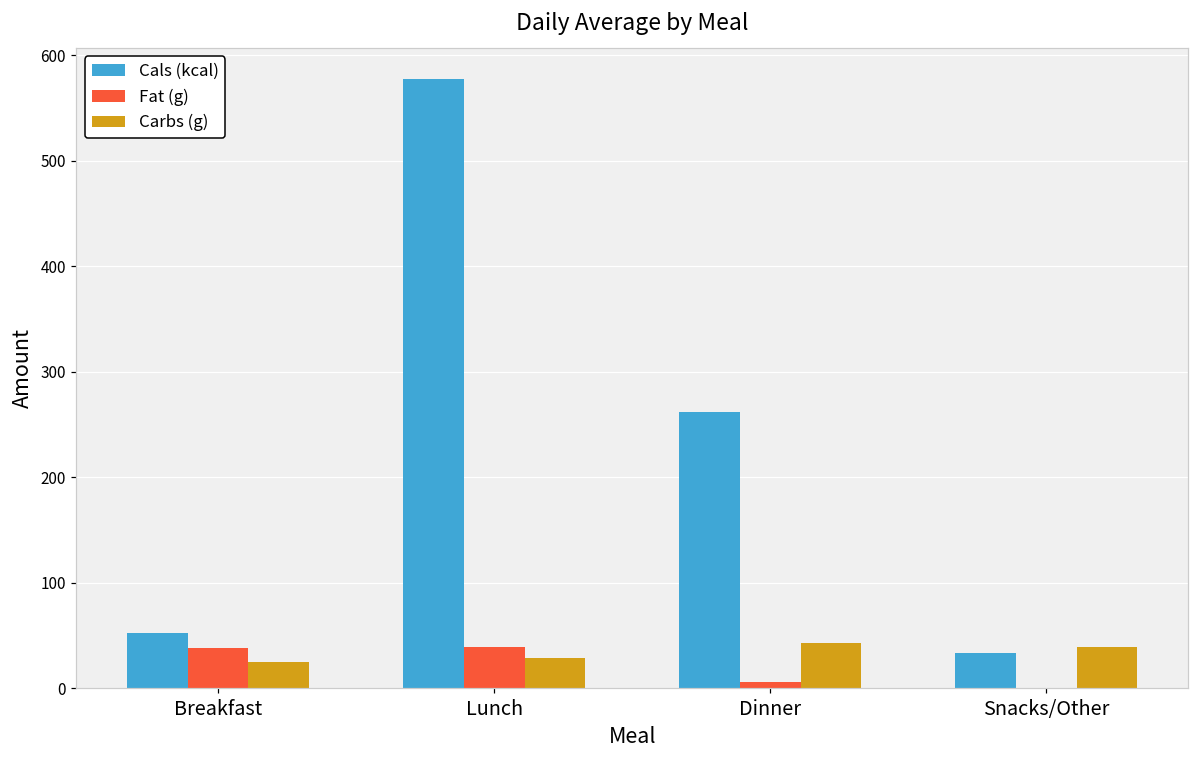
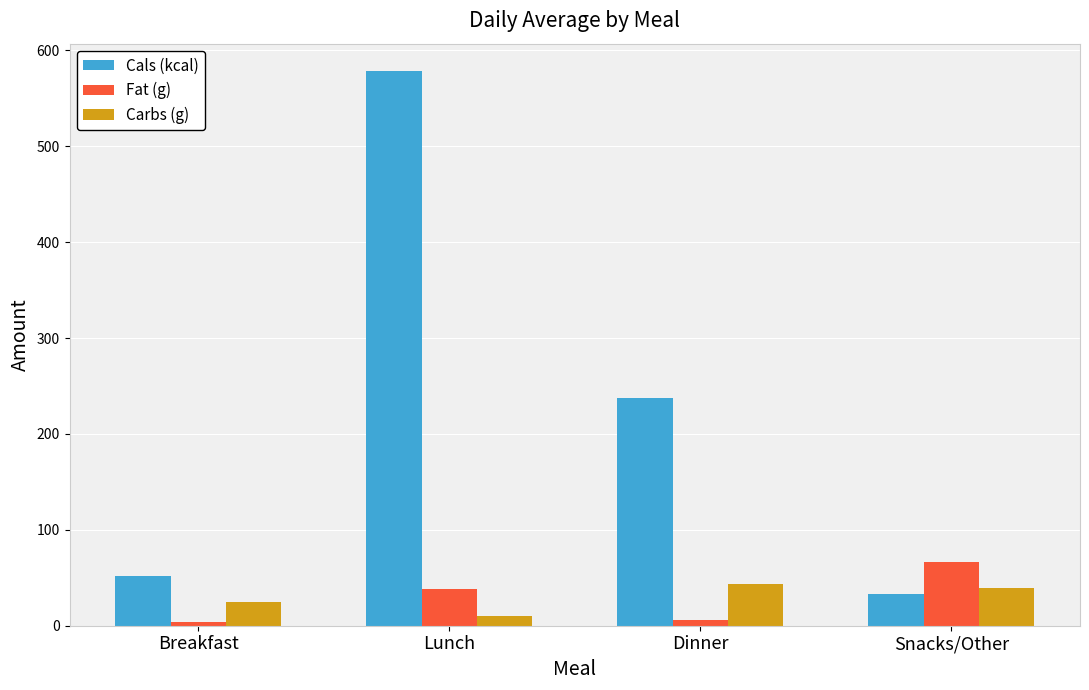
  {
    "Cals (kcal)": {
      "Breakfast": 50,
      "Lunch": 580,
-     "Dinner": 260,
+     "Dinner": 240,
      "Snacks/Other": 30
    },
    "Fat (g)": {
-     "Breakfast": 40,
+     "Breakfast": 0,
      "Lunch": 40,
      "Dinner": 10,
-     "Snacks/Other": 0
+     "Snacks/Other": 70
    },
    "Carbs (g)": {
      "Breakfast": 20,
-     "Lunch": 30,
+     "Lunch": 10,
      "Dinner": 40,
      "Snacks/Other": 40
    }
  }
